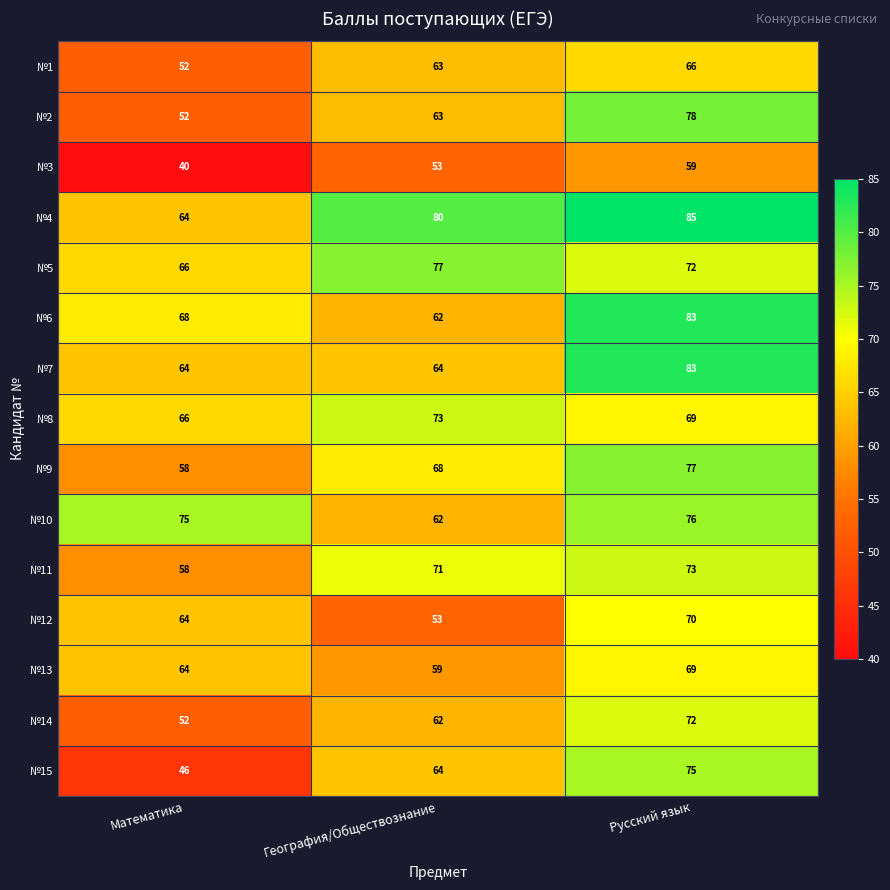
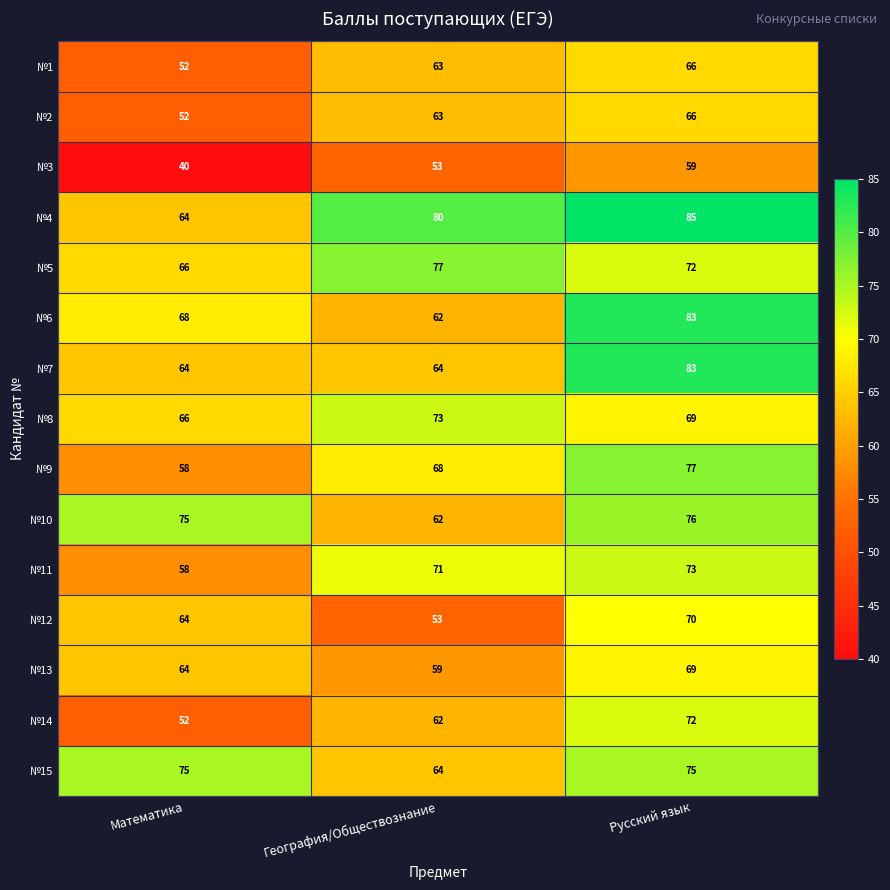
  {
    "№1": {
      "Математика": 52,
      "География/Обществознание": 63,
      "Русский язык": 66
    },
    "№2": {
      "Математика": 52,
      "География/Обществознание": 63,
-     "Русский язык": 78
+     "Русский язык": 66
    },
    "№3": {
      "Математика": 40,
      "География/Обществознание": 53,
      "Русский язык": 59
    },
    "№4": {
      "Математика": 64,
      "География/Обществознание": 80,
      "Русский язык": 85
    },
    "№5": {
      "Математика": 66,
      "География/Обществознание": 77,
      "Русский язык": 72
    },
    "№6": {
      "Математика": 68,
      "География/Обществознание": 62,
      "Русский язык": 83
    },
    "№7": {
      "Математика": 64,
      "География/Обществознание": 64,
      "Русский язык": 83
    },
    "№8": {
      "Математика": 66,
      "География/Обществознание": 73,
      "Русский язык": 69
    },
    "№9": {
      "Математика": 58,
      "География/Обществознание": 68,
      "Русский язык": 77
    },
    "№10": {
      "Математика": 75,
      "География/Обществознание": 62,
      "Русский язык": 76
    },
    "№11": {
      "Математика": 58,
      "География/Обществознание": 71,
      "Русский язык": 73
    },
    "№12": {
      "Математика": 64,
      "География/Обществознание": 53,
      "Русский язык": 70
    },
    "№13": {
      "Математика": 64,
      "География/Обществознание": 59,
      "Русский язык": 69
    },
    "№14": {
      "Математика": 52,
      "География/Обществознание": 62,
      "Русский язык": 72
    },
    "№15": {
-     "Математика": 46,
+     "Математика": 75,
      "География/Обществознание": 64,
      "Русский язык": 75
    }
  }
